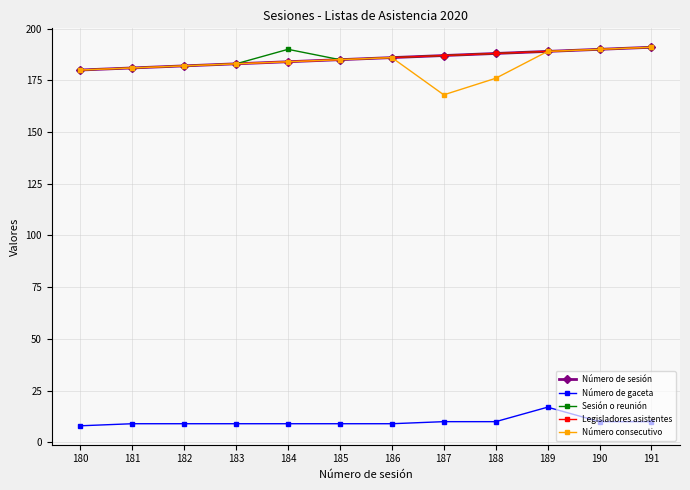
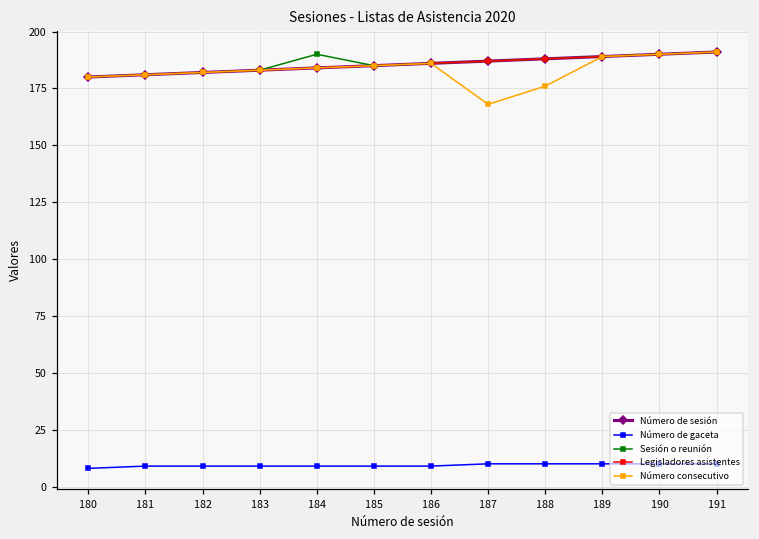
  {
    "Número de gaceta": {
      "180": 8,
      "181": 9,
      "182": 9,
      "183": 9,
      "184": 9,
      "185": 9,
      "186": 9,
      "187": 10,
      "188": 10,
-     "189": 17
+     "189": 10
    },
    "Sesión o reunión": {
      "184": 190
    },
    "Número consecutivo": {
      "187": 168,
      "188": 176
    }
  }
